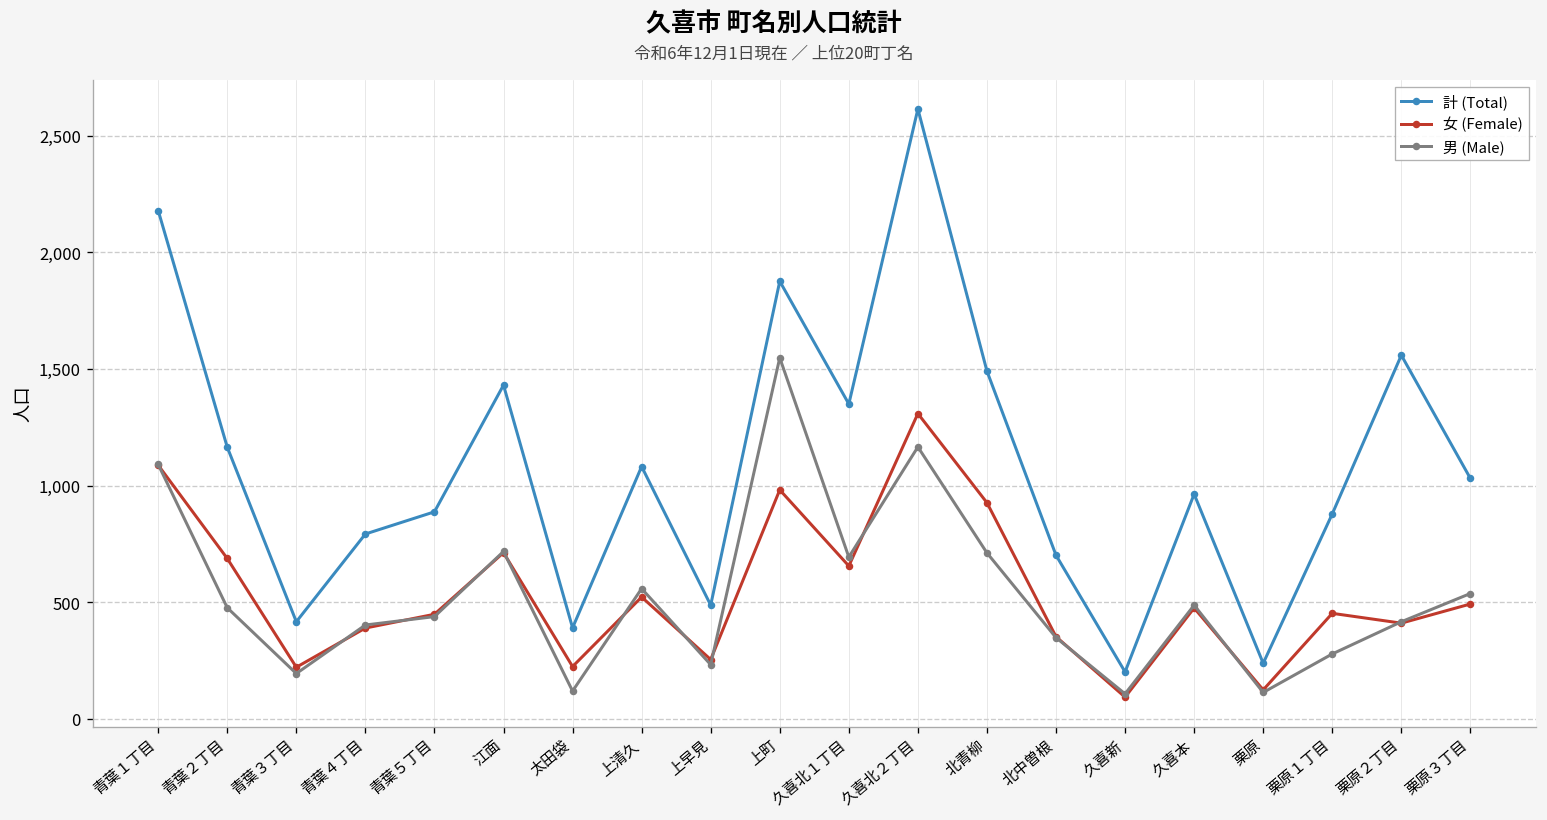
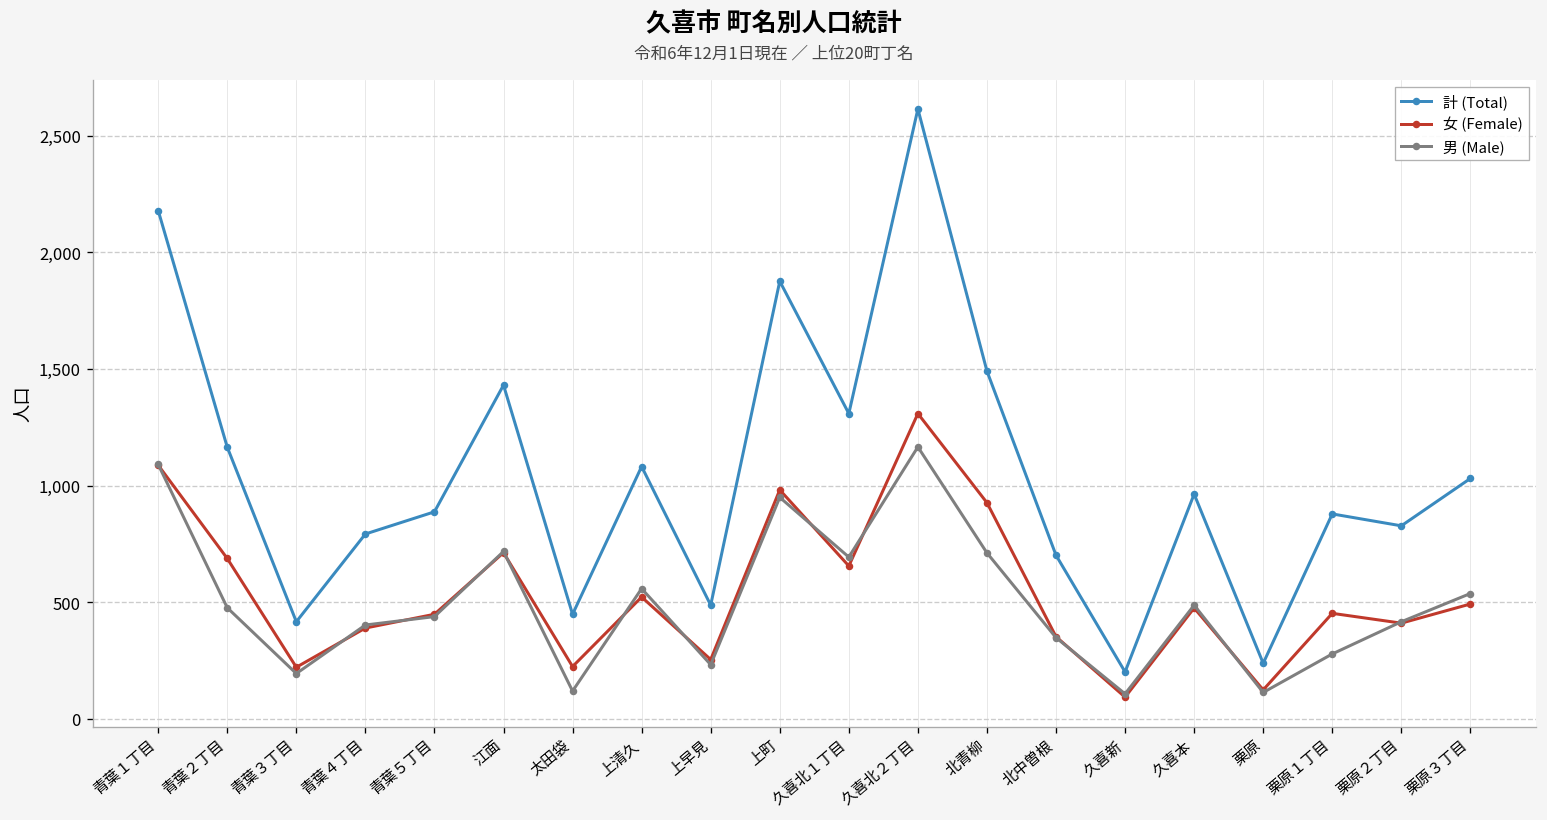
  {
    "計 (Total)": {
      "青葉１丁目": "2,180",
      "青葉２丁目": "1,170",
      "青葉３丁目": "420",
      "青葉４丁目": "790",
      "青葉５丁目": "890",
      "江面": "1,430",
-     "太田袋": "390",
+     "太田袋": "450",
      "上清久": "1,080",
      "上早見": "490",
      "上町": "1,880",
-     "久喜北１丁目": "1,350",
+     "久喜北１丁目": "1,310",
      "久喜北２丁目": "2,610",
      "北青柳": "1,490",
      "北中曽根": "700",
      "久喜新": "200",
      "久喜本": "960",
      "栗原": "240",
      "栗原１丁目": "880",
-     "栗原２丁目": "1,560",
+     "栗原２丁目": "830",
      "栗原３丁目": "1,030"
    },
    "女 (Female)": {
      "青葉２丁目": "690",
      "青葉３丁目": "220",
      "太田袋": "230",
      "上清久": "520",
      "上早見": "260",
      "上町": "980",
      "久喜北１丁目": "660",
      "久喜北２丁目": "1,310",
      "北青柳": "930",
      "久喜新": "90",
      "栗原１丁目": "450",
      "栗原３丁目": "490"
    },
    "男 (Male)": {
      "青葉２丁目": "480",
      "青葉３丁目": "200",
      "太田袋": "120",
      "上清久": "560",
      "上早見": "230",
-     "上町": "1,550",
+     "上町": "950",
      "久喜北１丁目": "690",
      "久喜北２丁目": "1,170",
      "北青柳": "710",
      "久喜新": "110",
      "栗原１丁目": "280",
      "栗原３丁目": "540"
    }
  }
